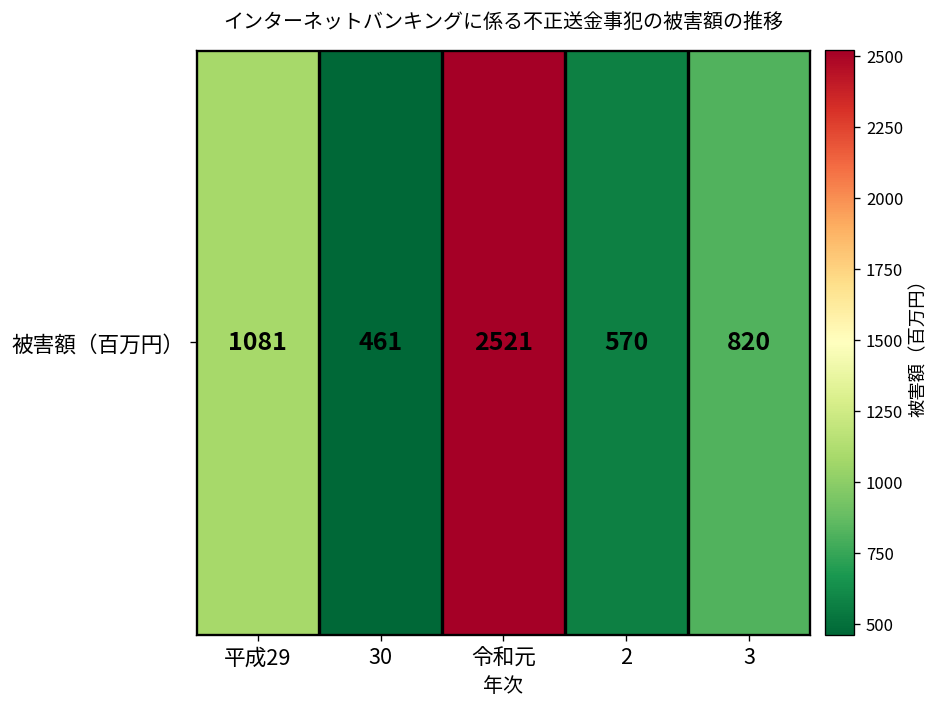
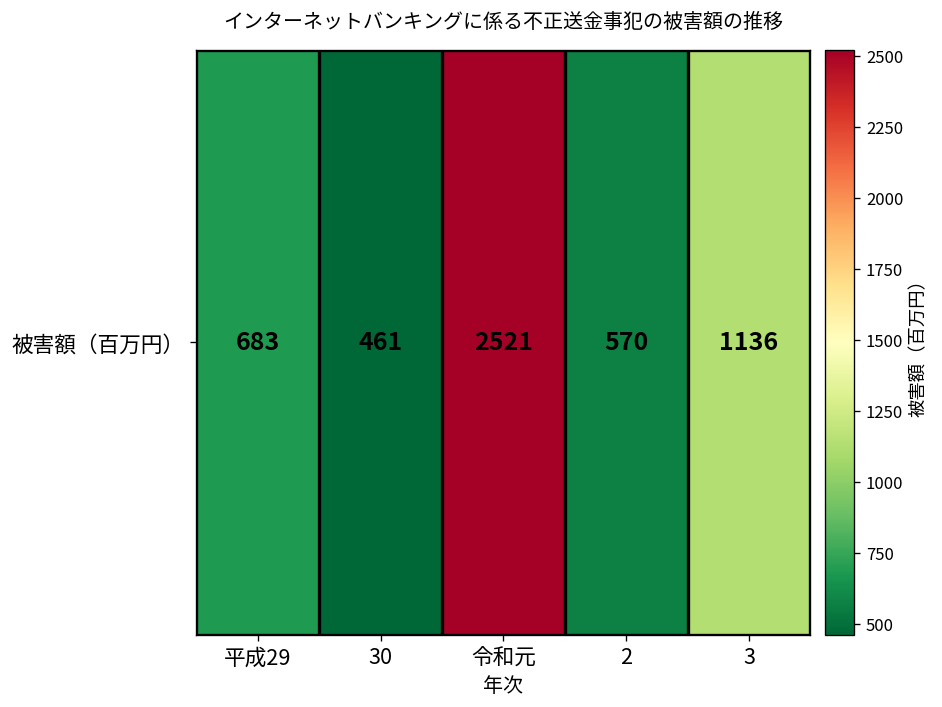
  {
    "被害額（百万円）": {
-     "平成29": 1081,
+     "平成29": 683,
      "30": 461,
      "令和元": 2521,
      "2": 570,
-     "3": 820
+     "3": 1136
    }
  }
